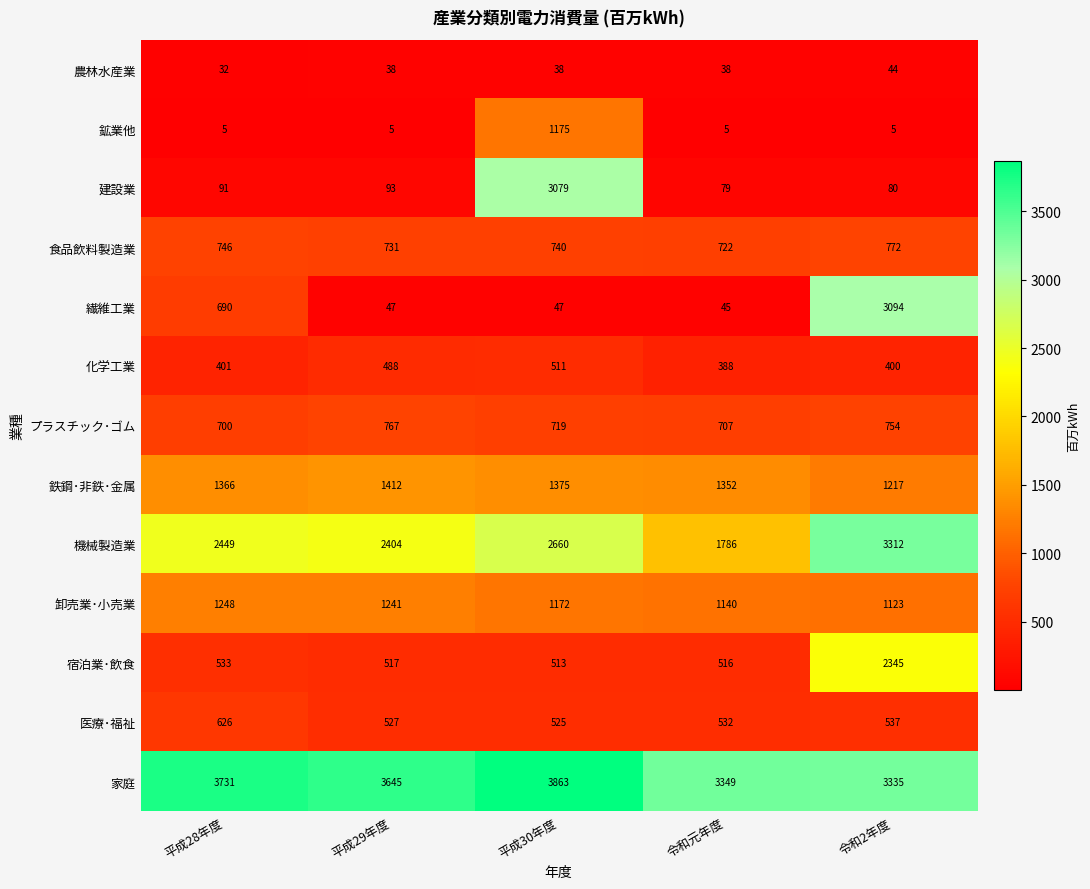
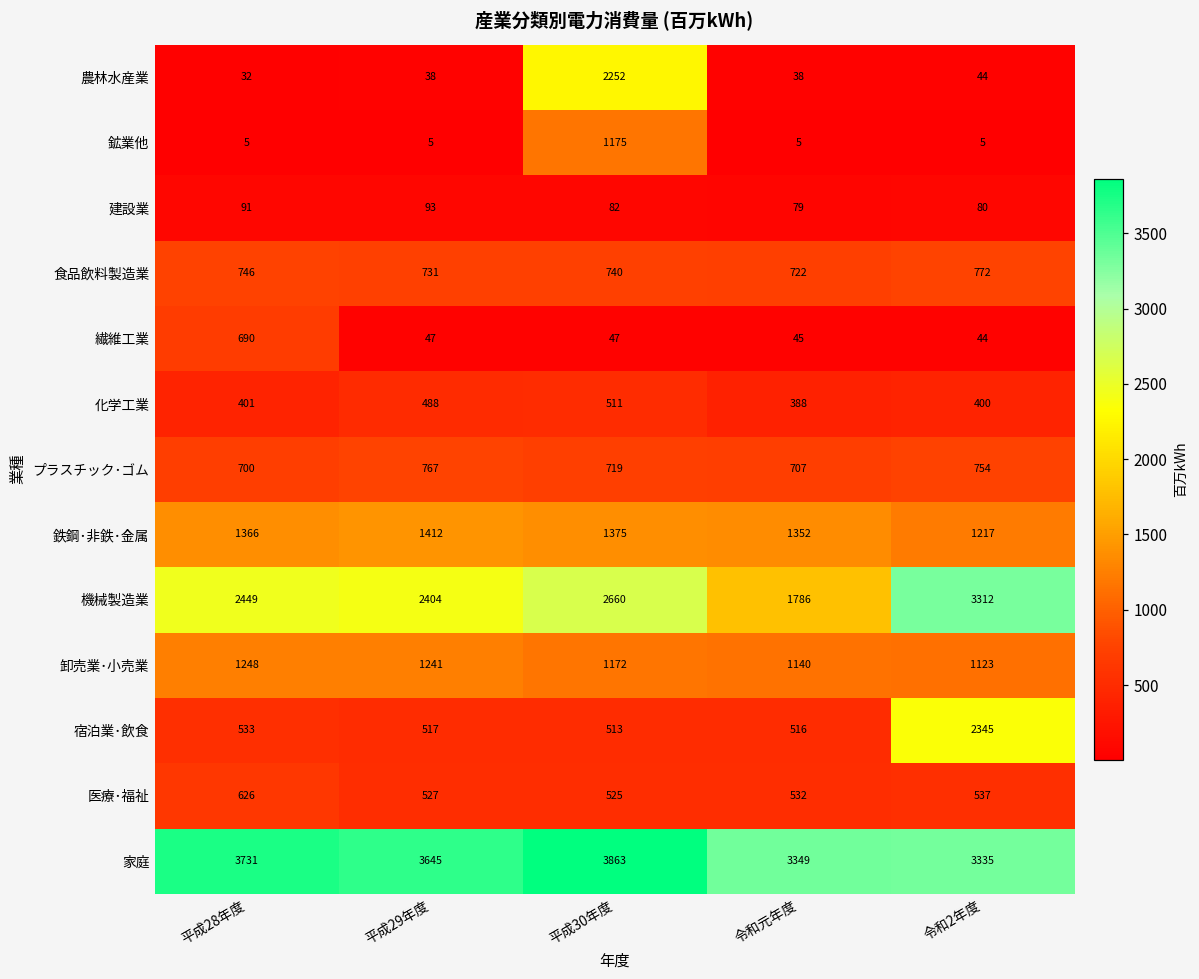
  {
    "農林水産業": {
      "平成28年度": 32,
      "平成29年度": 38,
-     "平成30年度": 38,
+     "平成30年度": 2252,
      "令和元年度": 38,
      "令和2年度": 44
    },
    "鉱業他": {
      "平成28年度": 5,
      "平成29年度": 5,
      "平成30年度": 1175,
      "令和元年度": 5,
      "令和2年度": 5
    },
    "建設業": {
      "平成28年度": 91,
      "平成29年度": 93,
-     "平成30年度": 3079,
+     "平成30年度": 82,
      "令和元年度": 79,
      "令和2年度": 80
    },
    "食品飲料製造業": {
      "平成28年度": 746,
      "平成29年度": 731,
      "平成30年度": 740,
      "令和元年度": 722,
      "令和2年度": 772
    },
    "繊維工業": {
      "平成28年度": 690,
      "平成29年度": 47,
      "平成30年度": 47,
      "令和元年度": 45,
-     "令和2年度": 3094
+     "令和2年度": 44
    },
    "化学工業": {
      "平成28年度": 401,
      "平成29年度": 488,
      "平成30年度": 511,
      "令和元年度": 388,
      "令和2年度": 400
    },
    "プラスチック･ゴム": {
      "平成28年度": 700,
      "平成29年度": 767,
      "平成30年度": 719,
      "令和元年度": 707,
      "令和2年度": 754
    },
    "鉄鋼･非鉄･金属": {
      "平成28年度": 1366,
      "平成29年度": 1412,
      "平成30年度": 1375,
      "令和元年度": 1352,
      "令和2年度": 1217
    },
    "機械製造業": {
      "平成28年度": 2449,
      "平成29年度": 2404,
      "平成30年度": 2660,
      "令和元年度": 1786,
      "令和2年度": 3312
    },
    "卸売業･小売業": {
      "平成28年度": 1248,
      "平成29年度": 1241,
      "平成30年度": 1172,
      "令和元年度": 1140,
      "令和2年度": 1123
    },
    "宿泊業･飲食": {
      "平成28年度": 533,
      "平成29年度": 517,
      "平成30年度": 513,
      "令和元年度": 516,
      "令和2年度": 2345
    },
    "医療･福祉": {
      "平成28年度": 626,
      "平成29年度": 527,
      "平成30年度": 525,
      "令和元年度": 532,
      "令和2年度": 537
    },
    "家庭": {
      "平成28年度": 3731,
      "平成29年度": 3645,
      "平成30年度": 3863,
      "令和元年度": 3349,
      "令和2年度": 3335
    }
  }
